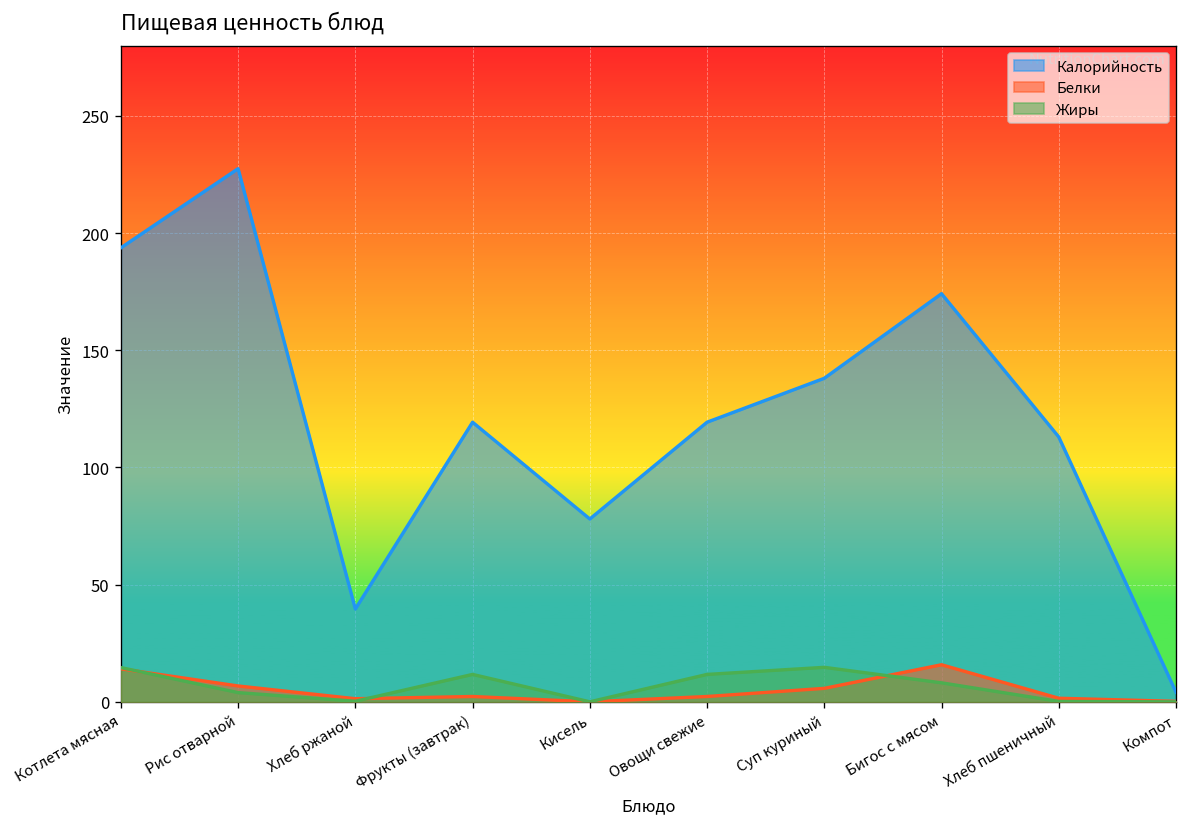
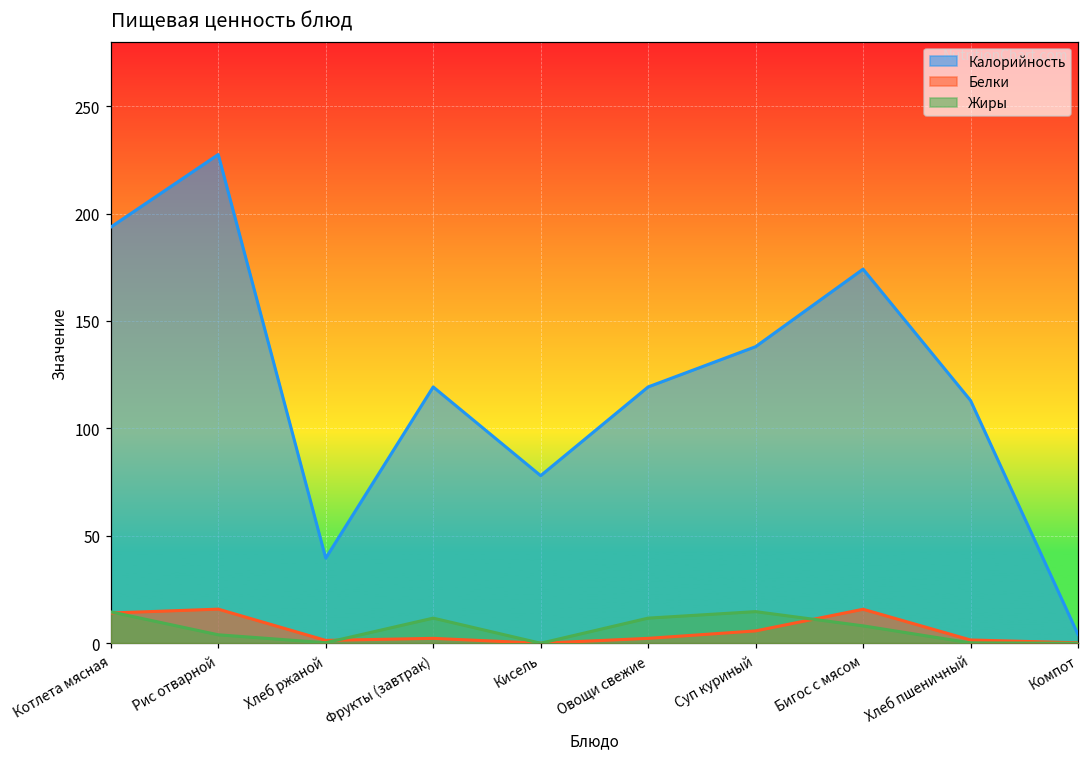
  {
    "Калорийность": {
      "Котлета мясная": 194,
      "Рис отварной": 227,
      "Хлеб ржаной": 40,
      "Фрукты (завтрак)": 119,
      "Кисель": 78,
      "Овощи свежие": 119,
      "Суп куриный": 138,
      "Бигос с мясом": 174,
      "Хлеб пшеничный": 113,
      "Компот": 4
    },
    "Белки": {
-     "Рис отварной": 7,
+     "Рис отварной": 16,
      "Фрукты (завтрак)": 2,
      "Овощи свежие": 2,
      "Суп куриный": 6,
      "Бигос с мясом": 16,
      "Хлеб пшеничный": 2
    },
    "Жиры": {
      "Рис отварной": 4,
      "Фрукты (завтрак)": 12,
      "Овощи свежие": 12,
      "Суп куриный": 15,
      "Бигос с мясом": 8,
      "Хлеб пшеничный": 0
    }
  }
